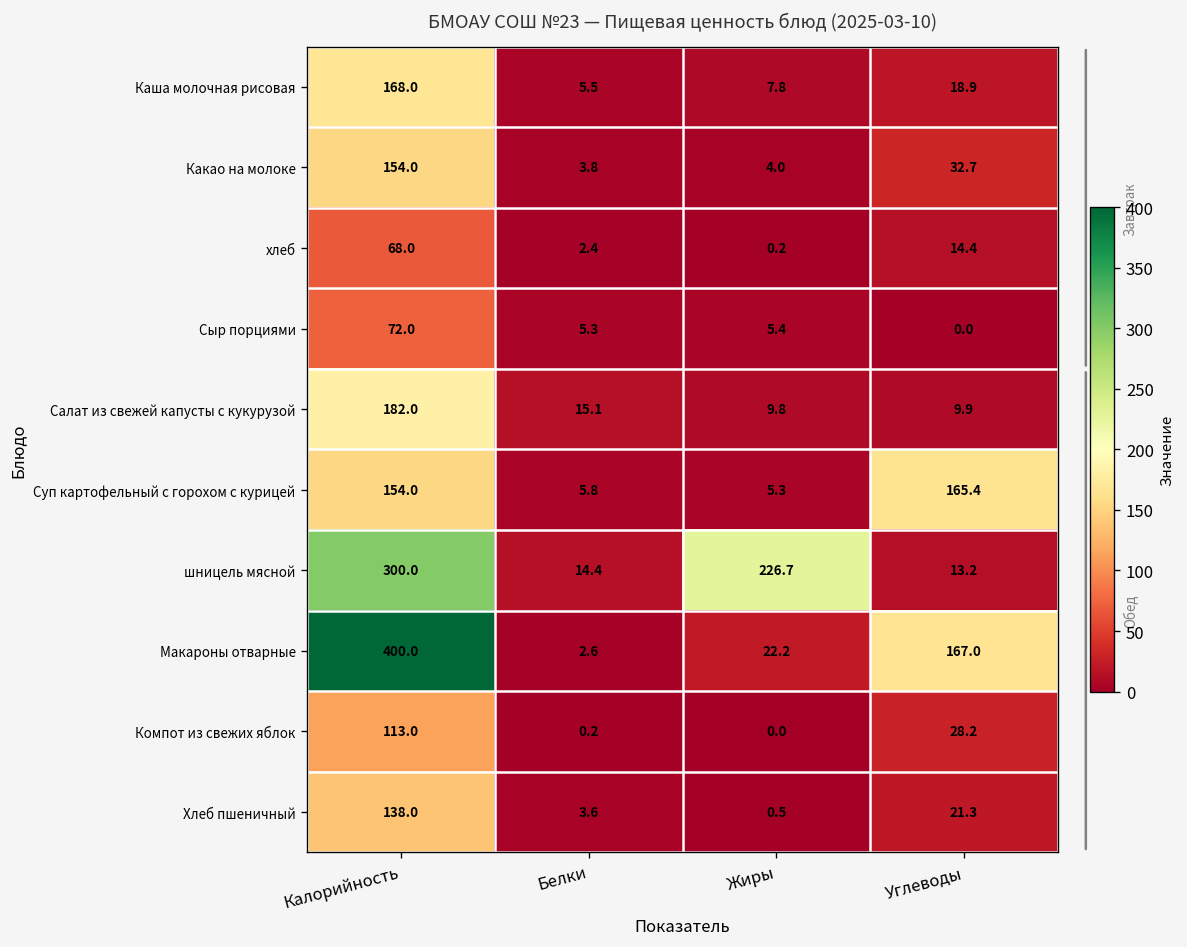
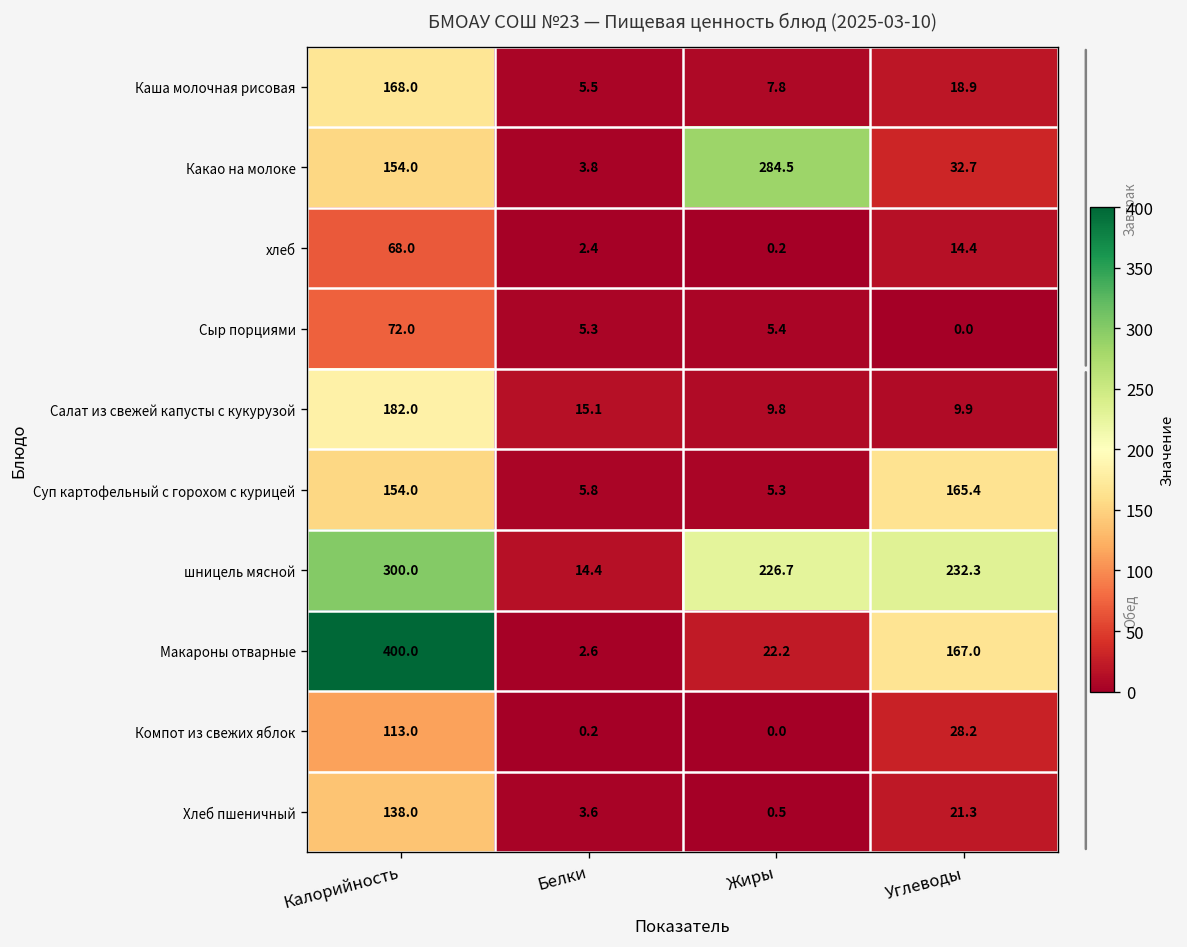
  {
    "Каша молочная рисовая": {
      "Калорийность": 168.0,
      "Белки": 5.5,
      "Жиры": 7.8,
      "Углеводы": 18.9
    },
    "Какао на молоке": {
      "Калорийность": 154.0,
      "Белки": 3.8,
-     "Жиры": 4.0,
+     "Жиры": 284.5,
      "Углеводы": 32.7
    },
    "хлеб": {
      "Калорийность": 68.0,
      "Белки": 2.4,
      "Жиры": 0.2,
      "Углеводы": 14.4
    },
    "Сыр порциями": {
      "Калорийность": 72.0,
      "Белки": 5.3,
      "Жиры": 5.4,
      "Углеводы": 0.0
    },
    "Салат из свежей капусты с кукурузой": {
      "Калорийность": 182.0,
      "Белки": 15.1,
      "Жиры": 9.8,
      "Углеводы": 9.9
    },
    "Суп картофельный с горохом с курицей": {
      "Калорийность": 154.0,
      "Белки": 5.8,
      "Жиры": 5.3,
      "Углеводы": 165.4
    },
    "шницель мясной": {
      "Калорийность": 300.0,
      "Белки": 14.4,
      "Жиры": 226.7,
-     "Углеводы": 13.2
+     "Углеводы": 232.3
    },
    "Макароны отварные": {
      "Калорийность": 400.0,
      "Белки": 2.6,
      "Жиры": 22.2,
      "Углеводы": 167.0
    },
    "Компот из свежих яблок": {
      "Калорийность": 113.0,
      "Белки": 0.2,
      "Жиры": 0.0,
      "Углеводы": 28.2
    },
    "Хлеб пшеничный": {
      "Калорийность": 138.0,
      "Белки": 3.6,
      "Жиры": 0.5,
      "Углеводы": 21.3
    }
  }
